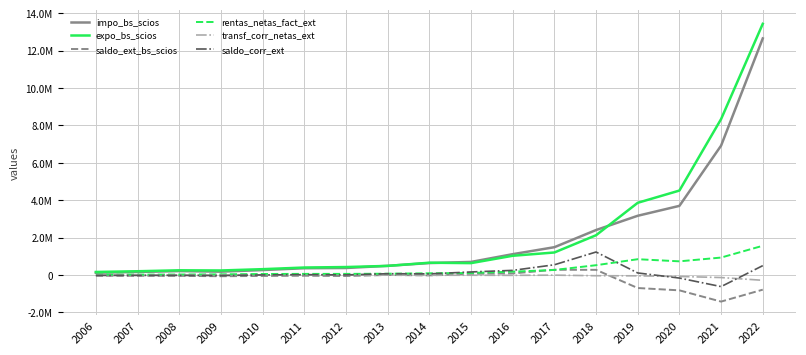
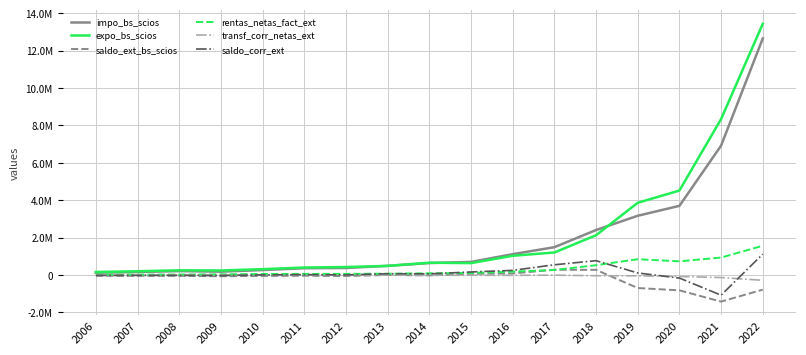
  {
    "saldo_corr_ext": {
      "2017": 500000,
-     "2018": 1200000,
+     "2018": 800000,
      "2019": 100000,
-     "2021": -600000,
-     "2022": 500000
+     "2021": -1100000,
+     "2022": 1100000
    }
  }
